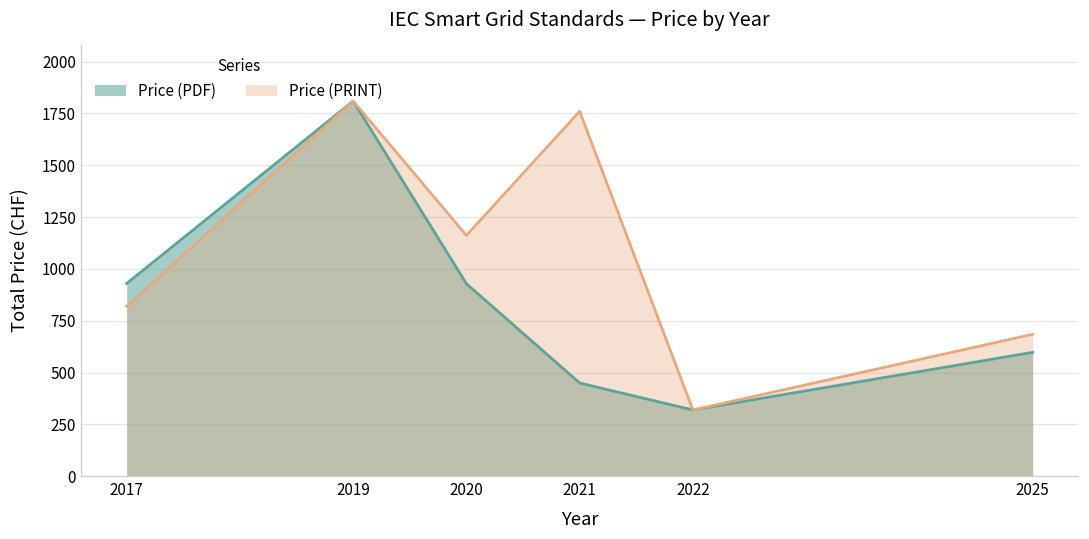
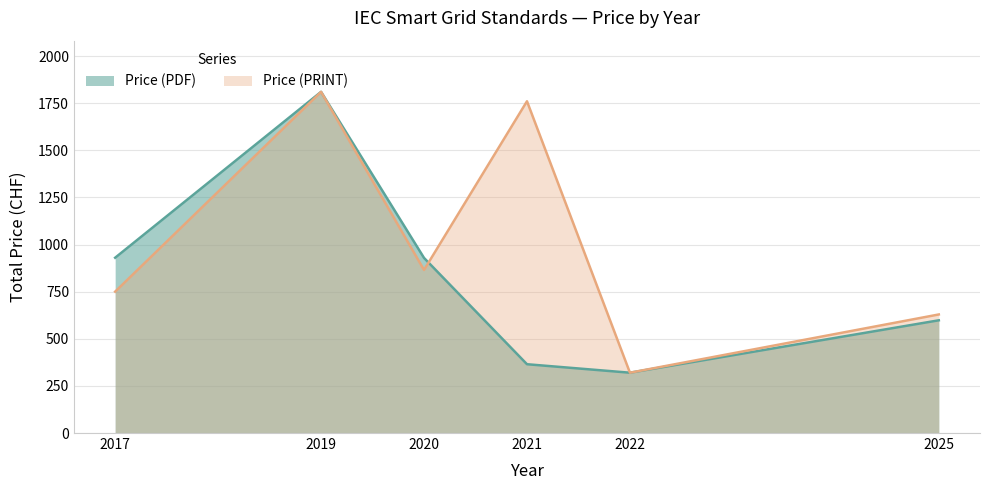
  {
    "Price (PDF)": {
      "2017": 930,
      "2020": 930,
-     "2021": 450,
+     "2021": 370,
      "2025": 600
    },
    "Price (PRINT)": {
-     "2017": 820,
-     "2020": 1160,
+     "2017": 750,
+     "2020": 870,
      "2021": 1760,
-     "2025": 690
+     "2025": 630
    }
  }
